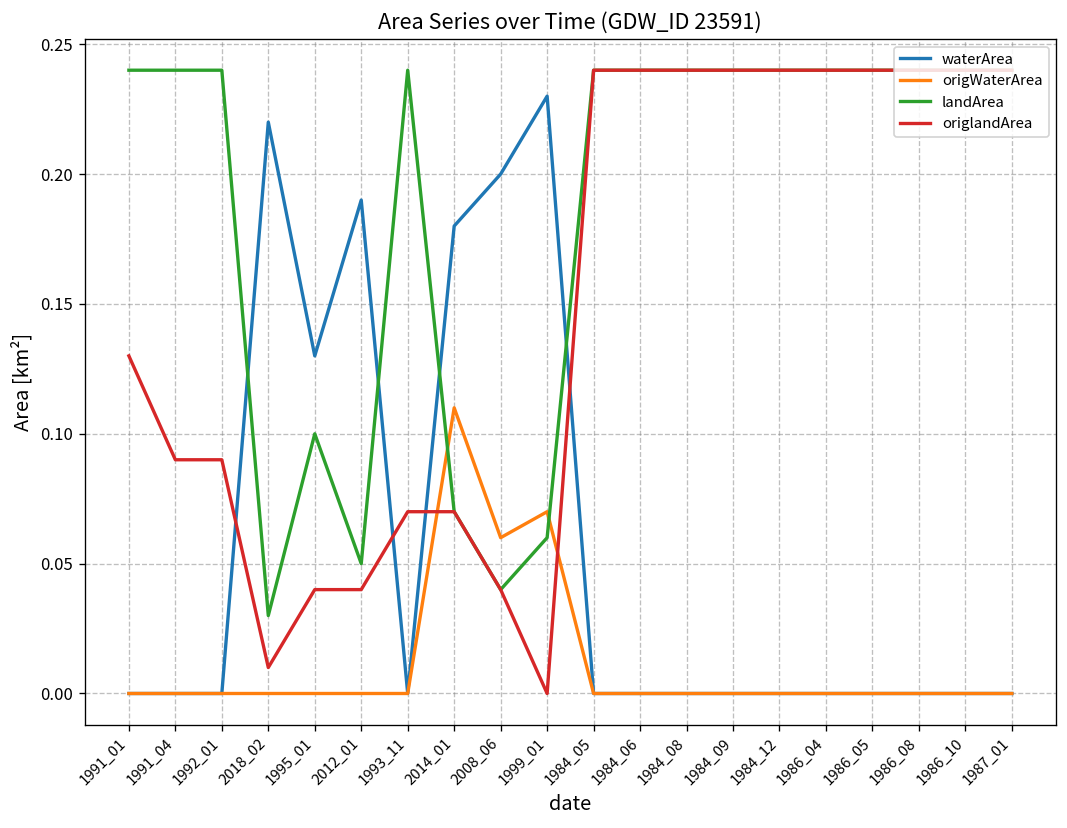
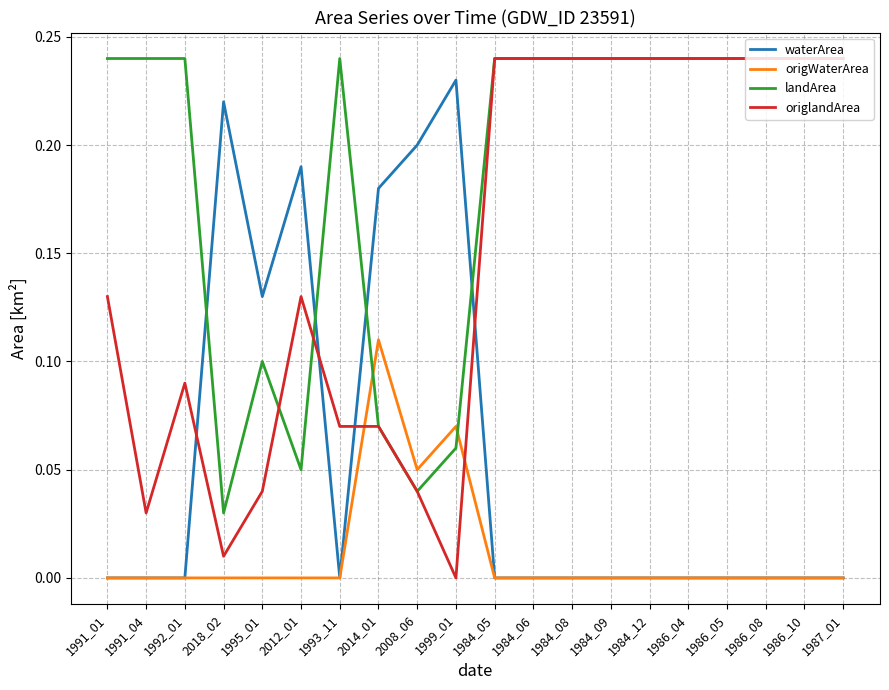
  {
    "waterArea": {
      "2018_02": 0.22,
      "1995_01": 0.13,
      "2012_01": 0.19,
      "2014_01": 0.18,
      "2008_06": 0.20,
      "1999_01": 0.23
    },
    "origWaterArea": {
      "2018_02": 0.00,
      "1995_01": 0.00,
      "2012_01": 0.00,
      "2014_01": 0.11,
-     "2008_06": 0.06,
+     "2008_06": 0.05,
      "1999_01": 0.07
    },
    "landArea": {
      "1991_01": 0.24,
      "1991_04": 0.24,
      "1992_01": 0.24,
      "2018_02": 0.03,
      "1995_01": 0.10,
      "2012_01": 0.05,
      "1993_11": 0.24,
      "1999_01": 0.06
    },
    "origlandArea": {
      "1991_01": 0.13,
-     "1991_04": 0.09,
+     "1991_04": 0.03,
      "1992_01": 0.09,
      "2018_02": 0.01,
      "1995_01": 0.04,
-     "2012_01": 0.04,
+     "2012_01": 0.13,
      "1993_11": 0.07,
      "1999_01": 0.00
    }
  }
